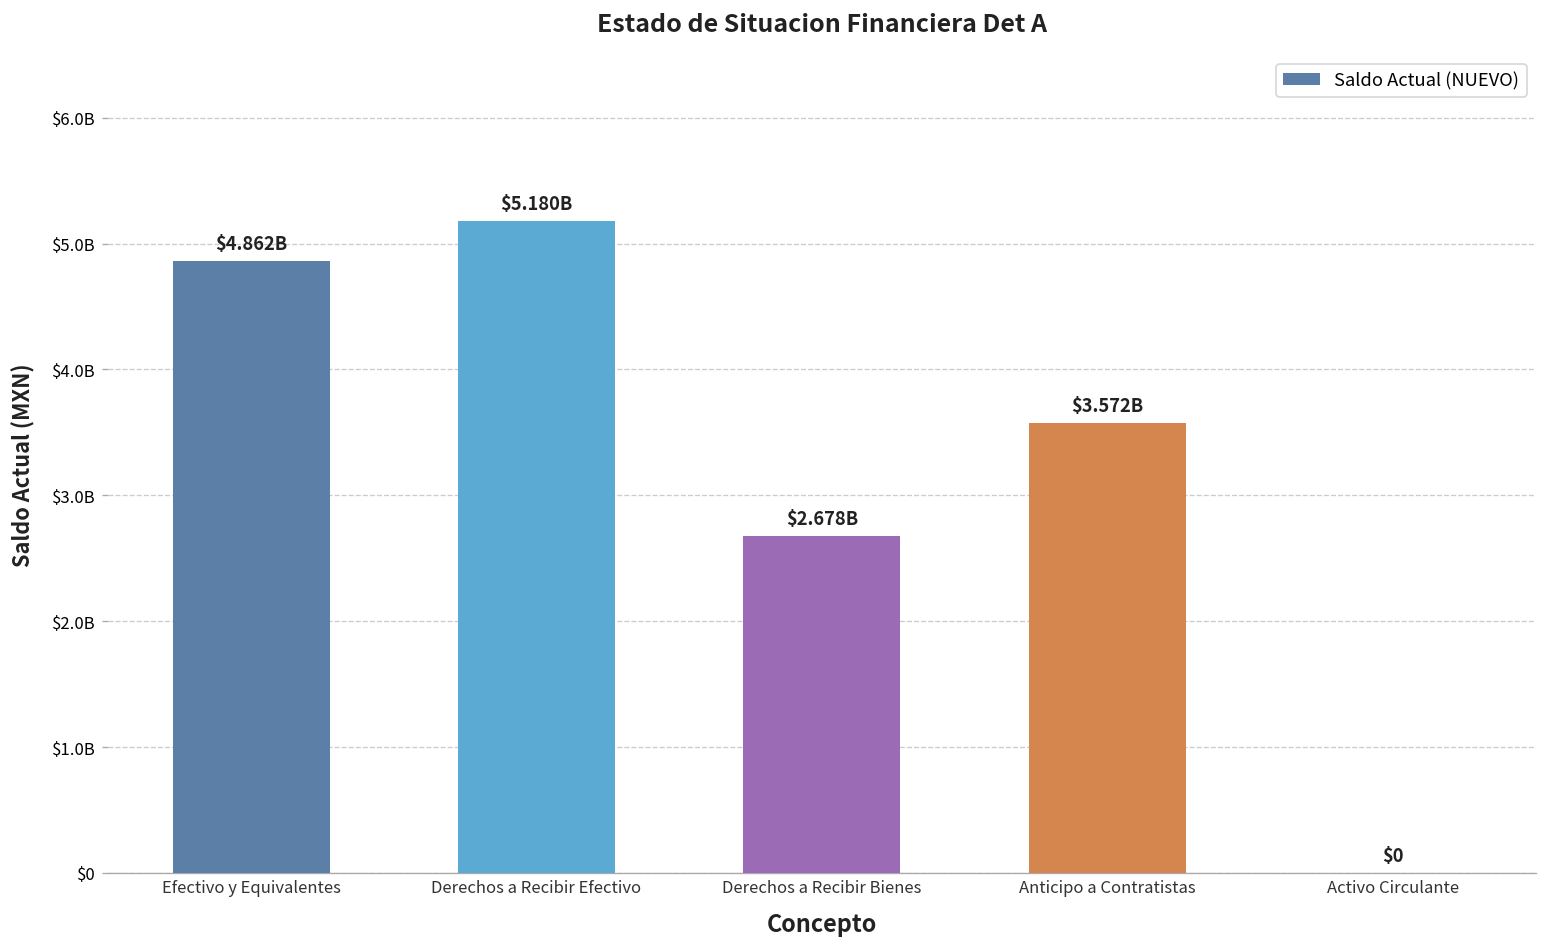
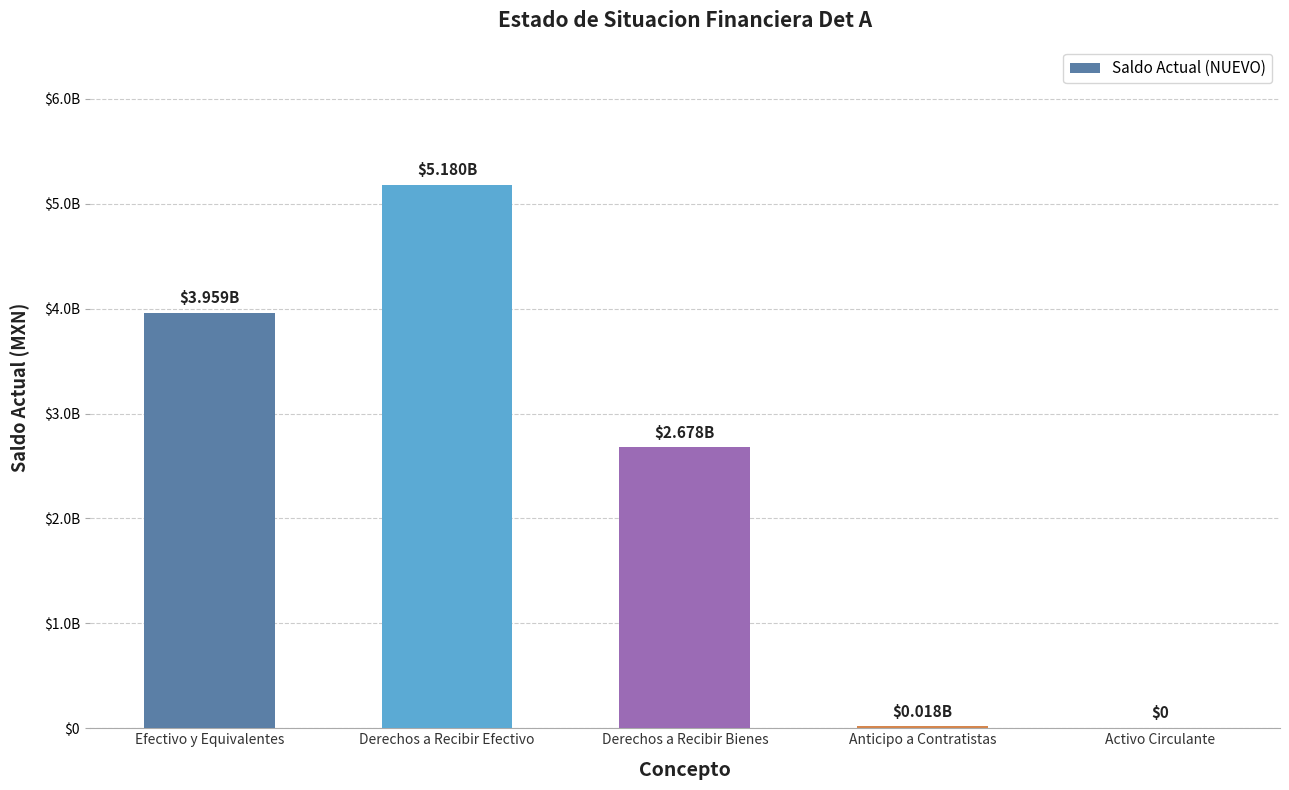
  {
-   "Efectivo y Equivalentes": "$4.862B",
+   "Efectivo y Equivalentes": "$3.959B",
    "Derechos a Recibir Efectivo": "$5.180B",
    "Derechos a Recibir Bienes": "$2.678B",
-   "Anticipo a Contratistas": "$3.572B",
+   "Anticipo a Contratistas": "$0.018B",
    "Activo Circulante": "$0"
  }
